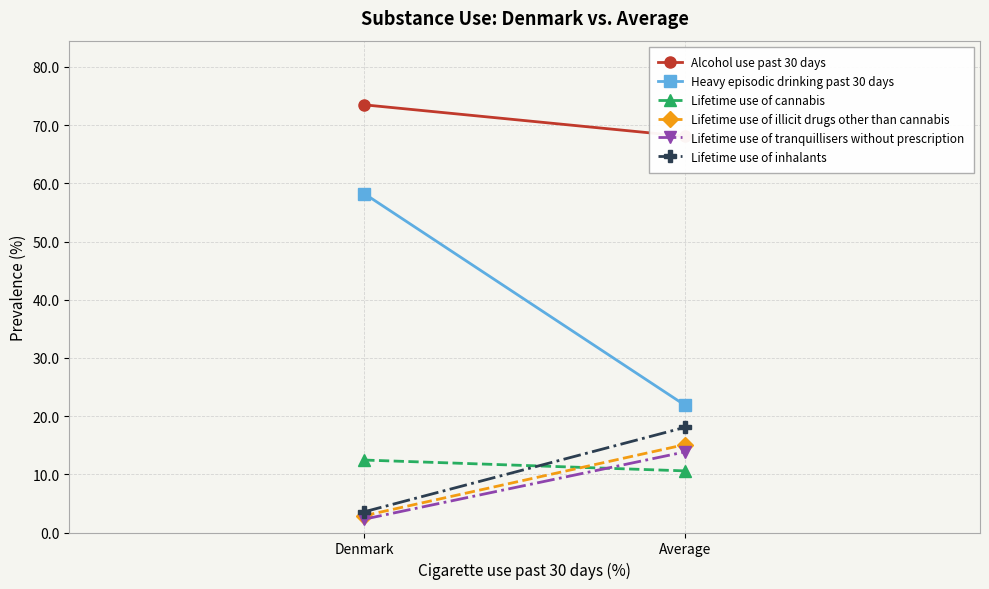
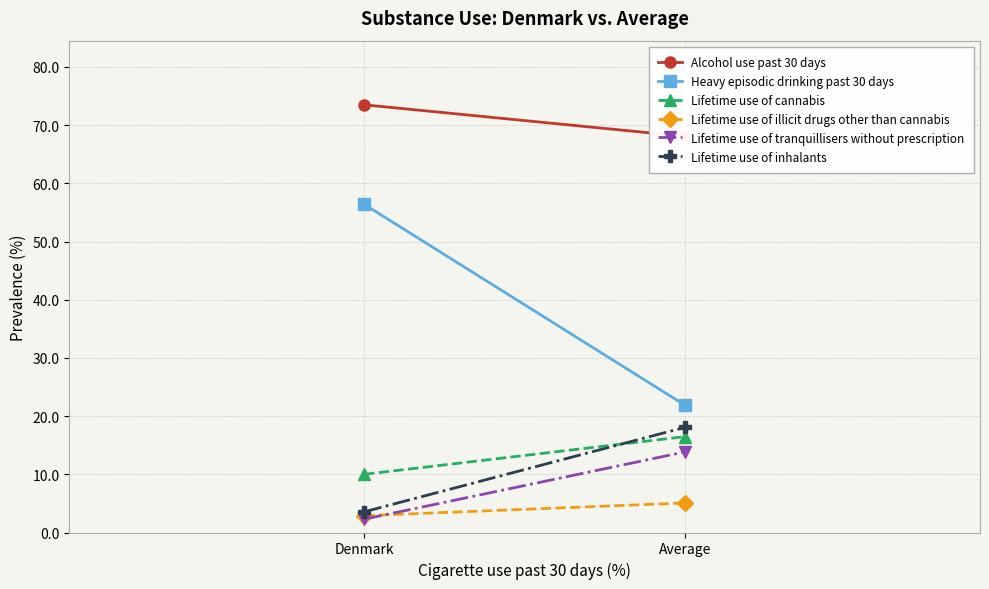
  {
    "Alcohol use past 30 days": {
      "Denmark": 73
    },
    "Heavy episodic drinking past 30 days": {
-     "Denmark": 58,
+     "Denmark": 56,
      "Average": 22
    },
    "Lifetime use of cannabis": {
-     "Denmark": 12,
-     "Average": 11
+     "Denmark": 10,
+     "Average": 16
    },
    "Lifetime use of illicit drugs other than cannabis": {
      "Denmark": 3,
-     "Average": 15
+     "Average": 5
    },
    "Lifetime use of tranquillisers without prescription": {
      "Denmark": 2,
      "Average": 14
    },
    "Lifetime use of inhalants": {
      "Denmark": 4,
      "Average": 18
    }
  }
